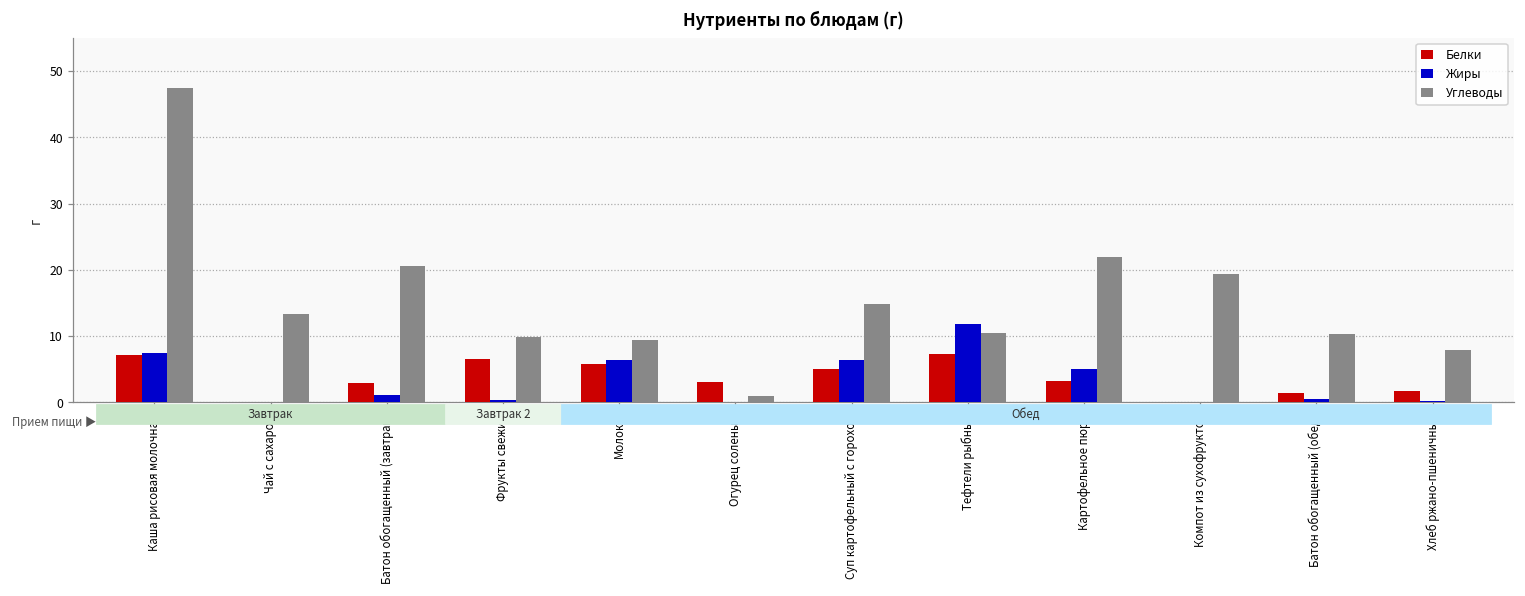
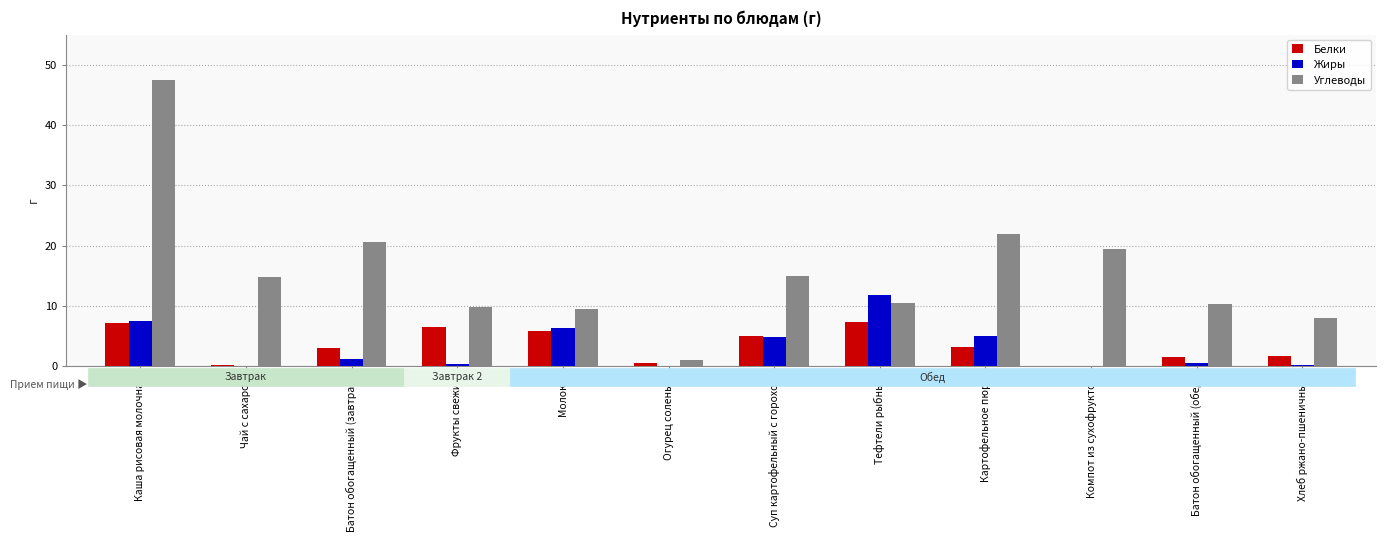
  {
    "Белки": {
      "Каша рисовая молочная": 7,
      "Батон обогащенный (завтрак)": 3,
      "Фрукты свежие": 7,
      "Молоко": 6,
-     "Огурец соленый": 3,
+     "Огурец соленый": 0,
      "Суп картофельный с горохом": 5,
      "Тефтели рыбные": 7,
      "Картофельное пюре": 3,
      "Компот из сухофруктов": 0,
      "Батон обогащенный (обед)": 2,
      "Хлеб ржано-пшеничный": 2
    },
    "Жиры": {
      "Каша рисовая молочная": 8,
      "Чай с сахаром": 0,
      "Батон обогащенный (завтрак)": 1,
      "Молоко": 6,
-     "Суп картофельный с горохом": 6,
+     "Суп картофельный с горохом": 5,
      "Тефтели рыбные": 12,
      "Картофельное пюре": 5,
      "Компот из сухофруктов": 0,
      "Батон обогащенный (обед)": 1
    },
    "Углеводы": {
      "Каша рисовая молочная": 47,
-     "Чай с сахаром": 13,
+     "Чай с сахаром": 15,
      "Батон обогащенный (завтрак)": 21,
      "Фрукты свежие": 10,
      "Молоко": 9,
      "Огурец соленый": 1,
      "Суп картофельный с горохом": 15,
      "Тефтели рыбные": 11,
      "Картофельное пюре": 22,
      "Компот из сухофруктов": 19,
      "Батон обогащенный (обед)": 10,
      "Хлеб ржано-пшеничный": 8
    }
  }
